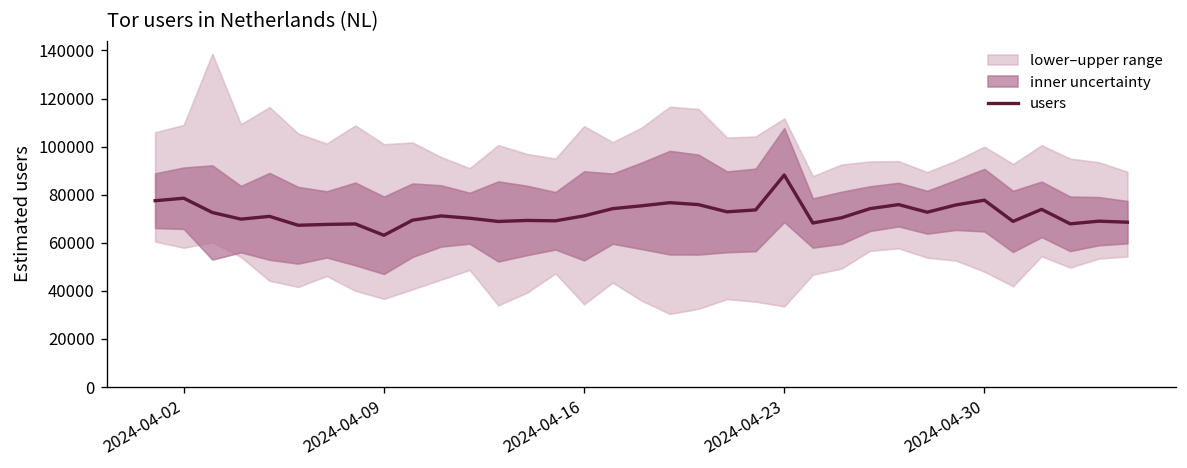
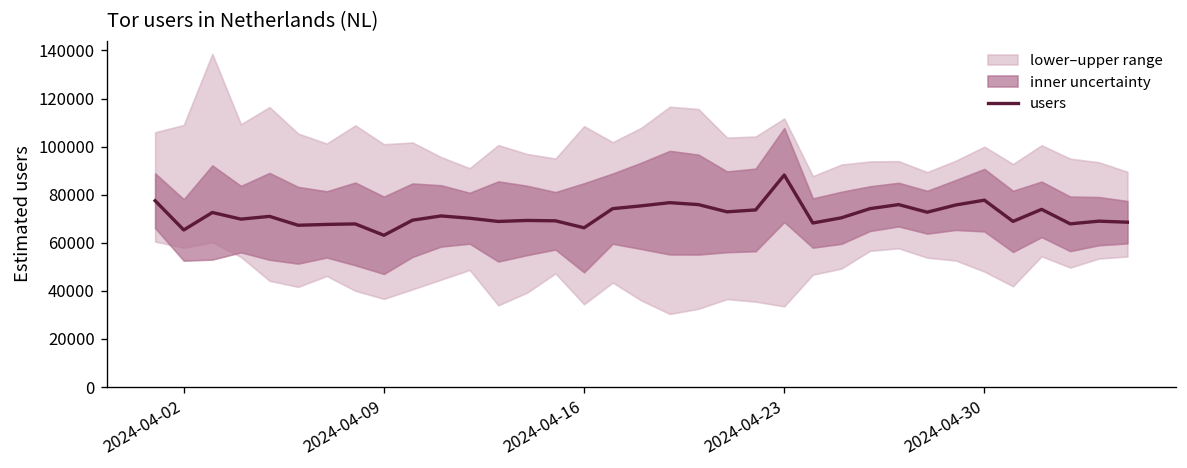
  {
    "users": {
-     "2024-04-02": 79000,
+     "2024-04-02": 65000,
      "2024-04-09": 63000,
-     "2024-04-16": 71000,
+     "2024-04-16": 66000,
      "2024-04-23": 88000,
      "2024-04-30": 78000
    }
  }
